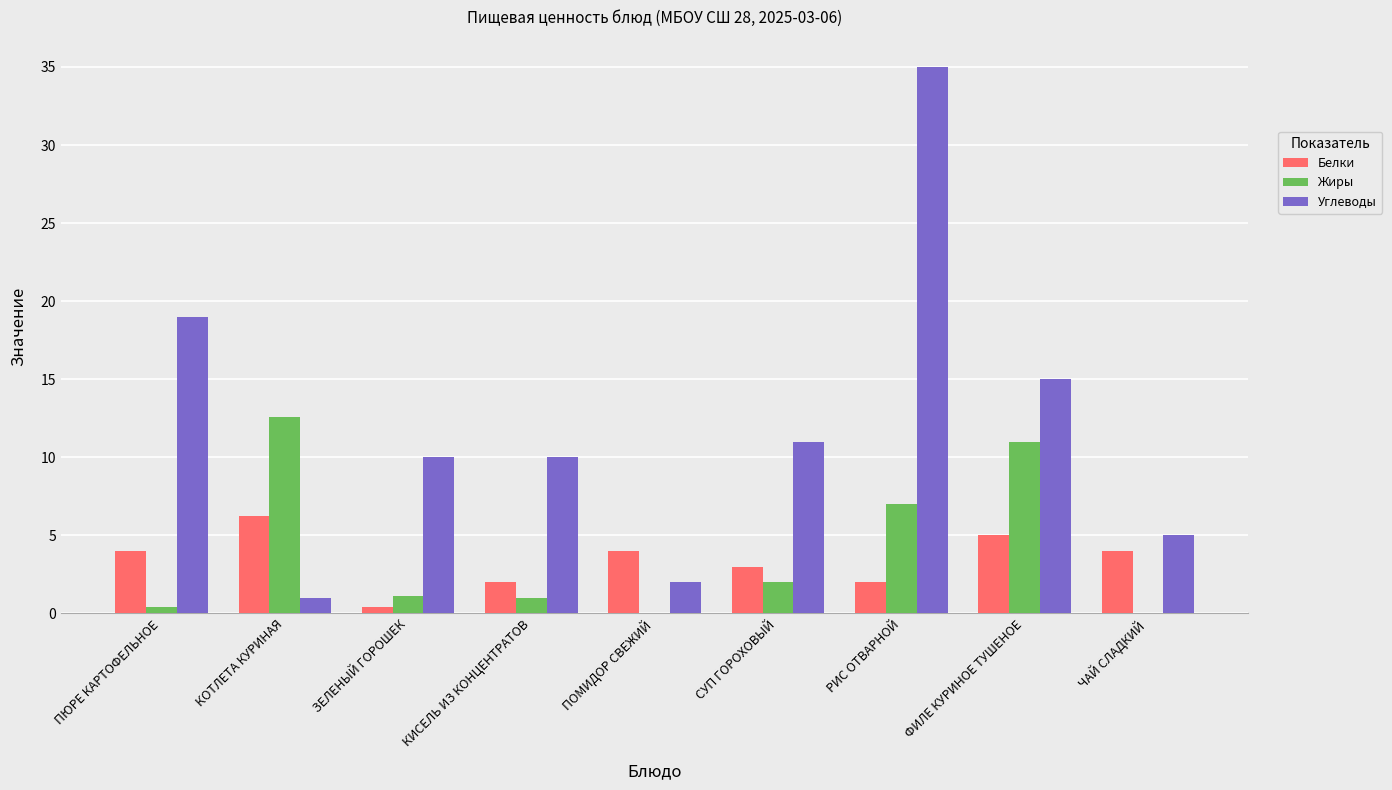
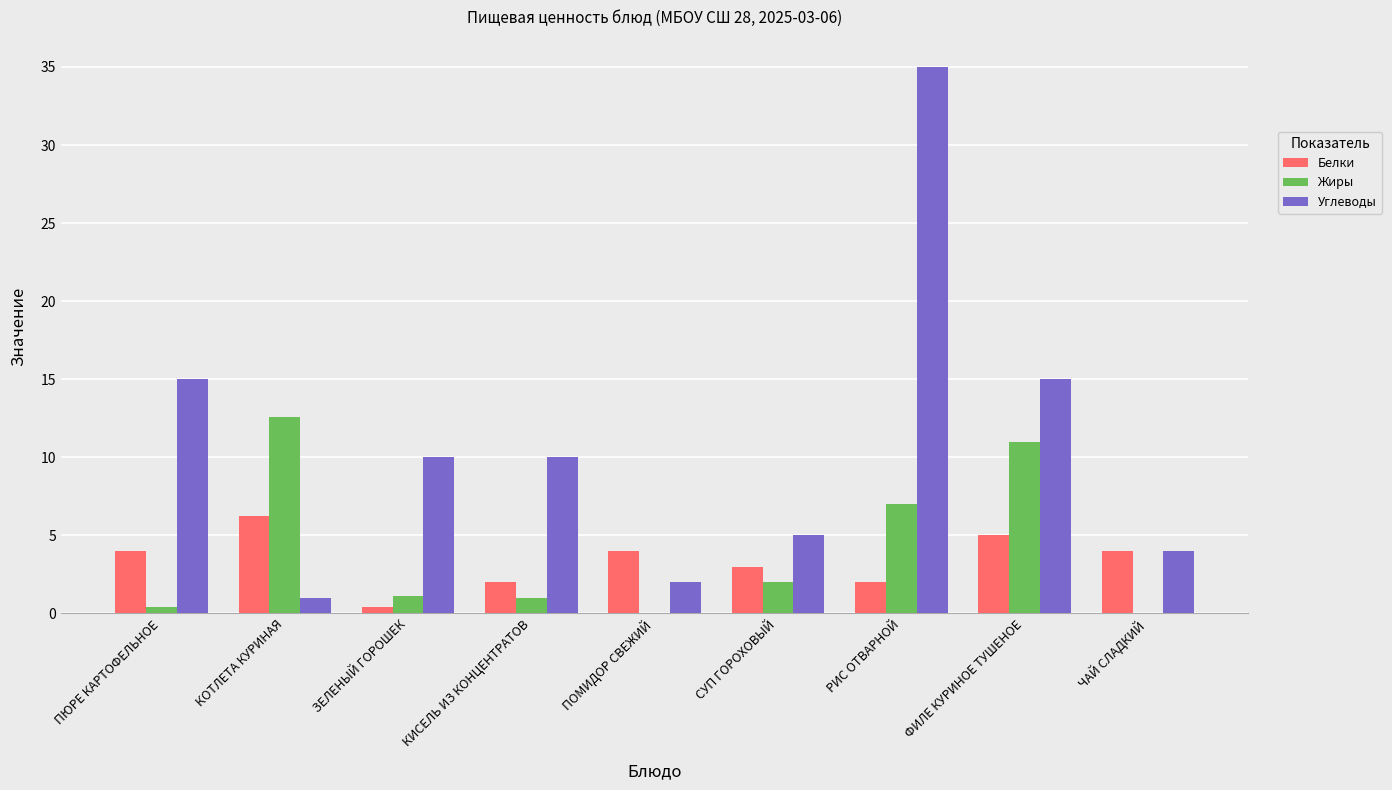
  {
    "Белки": {
      "ПЮРЕ КАРТОФЕЛЬНОЕ": 4,
      "КОТЛЕТА КУРИНАЯ": 6.3,
      "ЗЕЛЕНЫЙ ГОРОШЕК": 0.4,
      "КИСЕЛЬ ИЗ КОНЦЕНТРАТОВ": 2,
      "ПОМИДОР СВЕЖИЙ": 4,
      "СУП ГОРОХОВЫЙ": 3,
      "РИС ОТВАРНОЙ": 2,
      "ФИЛЕ КУРИНОЕ ТУШЕНОЕ": 5,
      "ЧАЙ СЛАДКИЙ": 4
    },
    "Жиры": {
      "ПЮРЕ КАРТОФЕЛЬНОЕ": 0.4,
      "КОТЛЕТА КУРИНАЯ": 12.6,
      "ЗЕЛЕНЫЙ ГОРОШЕК": 1,
      "КИСЕЛЬ ИЗ КОНЦЕНТРАТОВ": 1,
      "ПОМИДОР СВЕЖИЙ": 0,
      "СУП ГОРОХОВЫЙ": 2,
      "РИС ОТВАРНОЙ": 7,
      "ФИЛЕ КУРИНОЕ ТУШЕНОЕ": 11,
      "ЧАЙ СЛАДКИЙ": 0
    },
    "Углеводы": {
-     "ПЮРЕ КАРТОФЕЛЬНОЕ": 19,
+     "ПЮРЕ КАРТОФЕЛЬНОЕ": 15,
      "КОТЛЕТА КУРИНАЯ": 1,
      "ЗЕЛЕНЫЙ ГОРОШЕК": 10,
      "КИСЕЛЬ ИЗ КОНЦЕНТРАТОВ": 10,
      "ПОМИДОР СВЕЖИЙ": 2,
-     "СУП ГОРОХОВЫЙ": 11,
+     "СУП ГОРОХОВЫЙ": 5,
      "РИС ОТВАРНОЙ": 35,
      "ФИЛЕ КУРИНОЕ ТУШЕНОЕ": 15,
-     "ЧАЙ СЛАДКИЙ": 5
+     "ЧАЙ СЛАДКИЙ": 4
    }
  }
